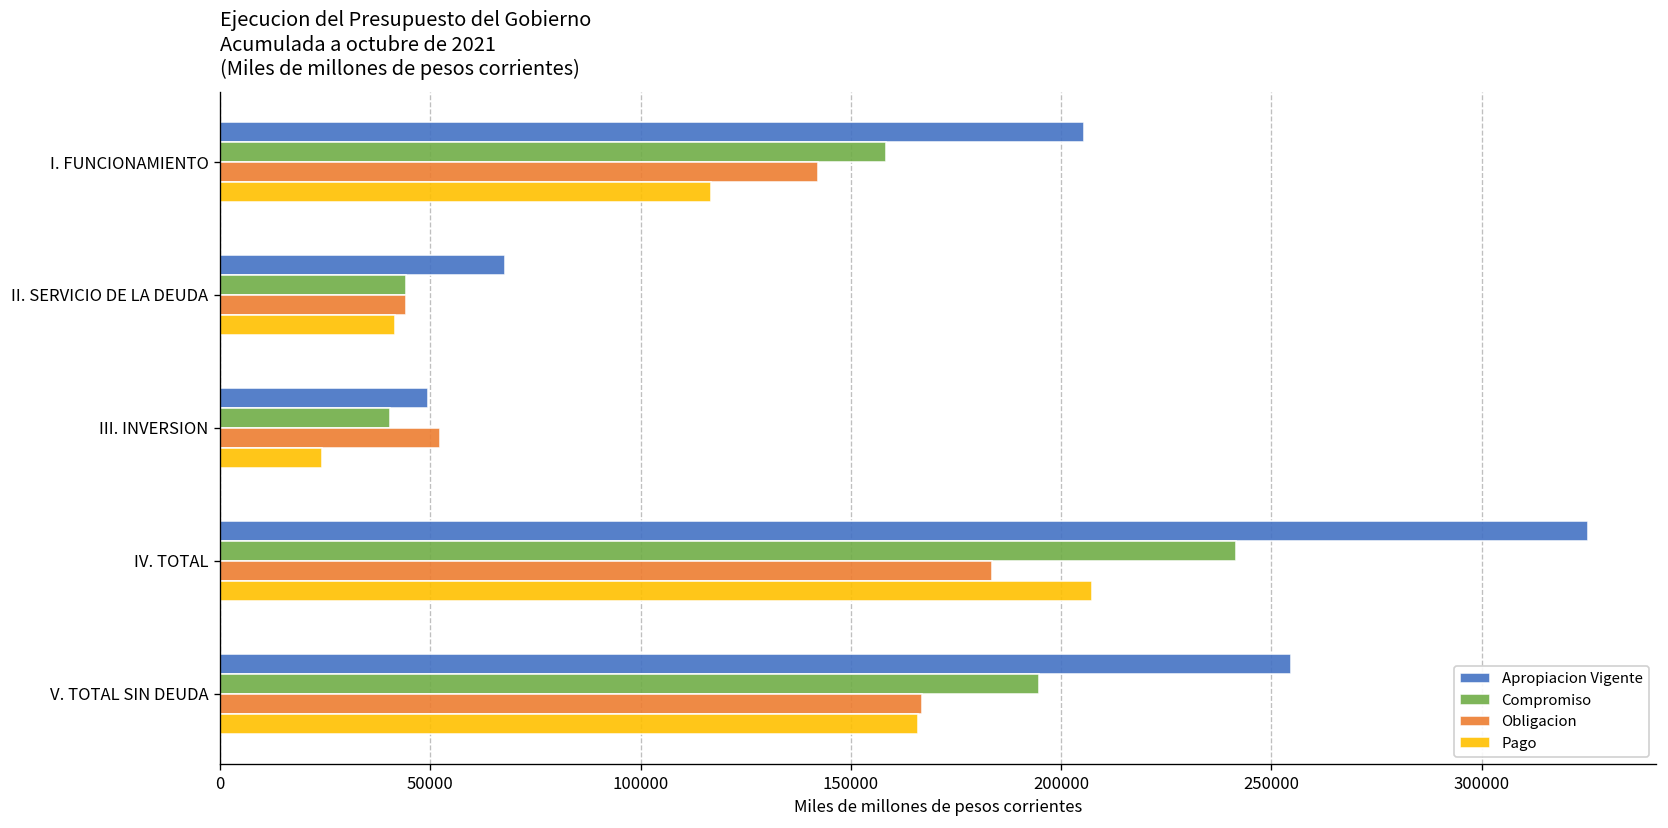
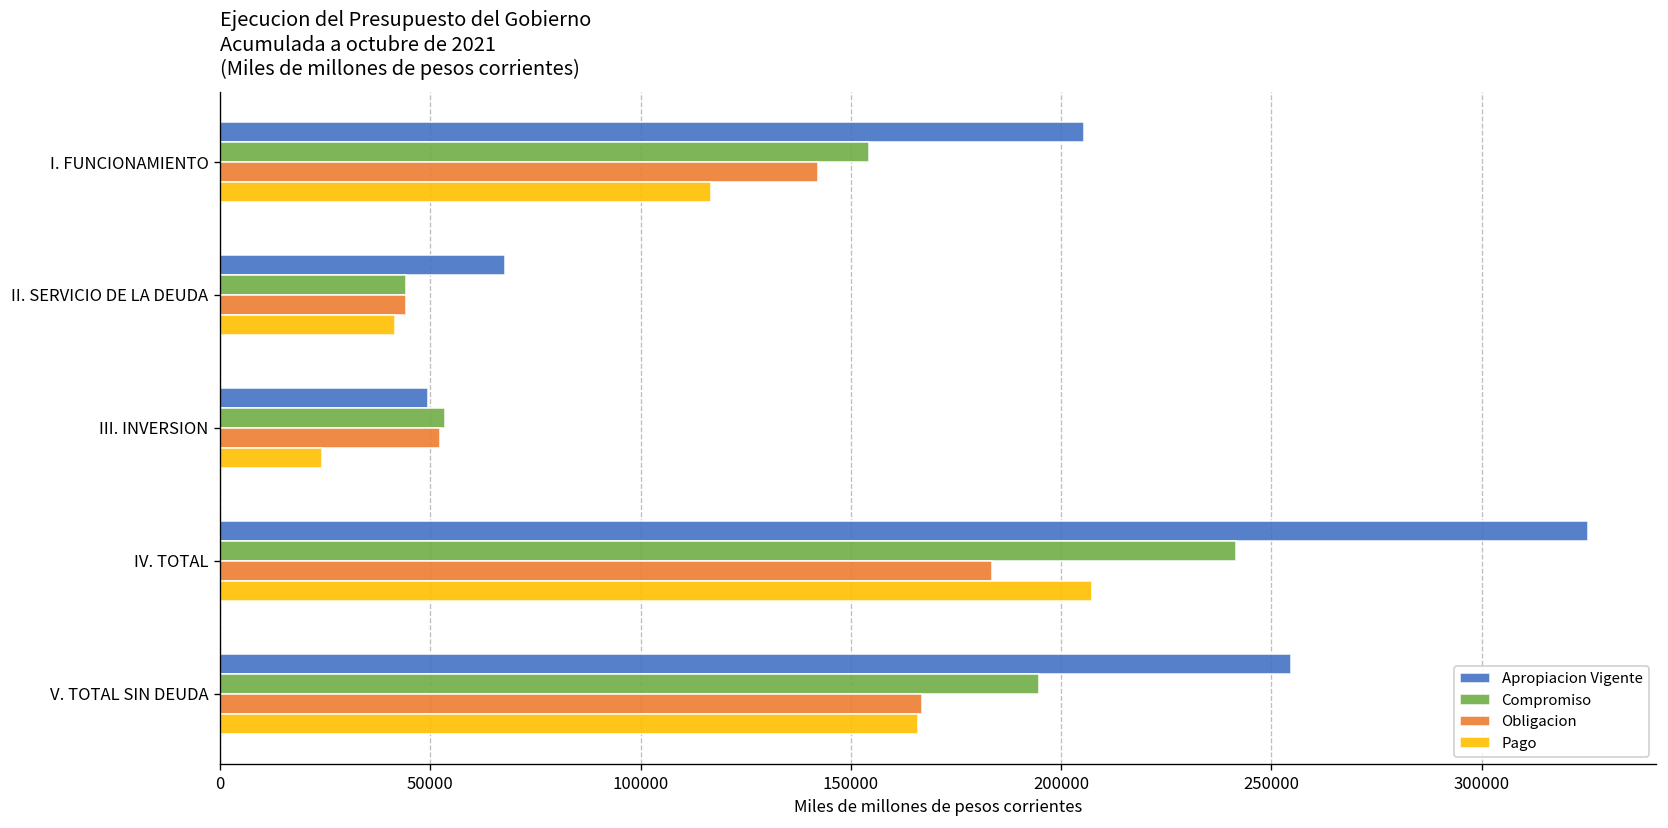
  {
    "Apropiacion Vigente": {
      "I. FUNCIONAMIENTO": 205000,
      "II. SERVICIO DE LA DEUDA": 68000,
      "III. INVERSION": 49000,
      "IV. TOTAL": 325000,
      "V. TOTAL SIN DEUDA": 255000
    },
    "Compromiso": {
-     "I. FUNCIONAMIENTO": 158000,
+     "I. FUNCIONAMIENTO": 154000,
      "II. SERVICIO DE LA DEUDA": 44000,
-     "III. INVERSION": 40000,
+     "III. INVERSION": 54000,
      "IV. TOTAL": 242000,
      "V. TOTAL SIN DEUDA": 195000
    },
    "Obligacion": {
      "I. FUNCIONAMIENTO": 142000,
      "II. SERVICIO DE LA DEUDA": 44000,
      "III. INVERSION": 52000,
      "IV. TOTAL": 184000,
      "V. TOTAL SIN DEUDA": 167000
    },
    "Pago": {
      "I. FUNCIONAMIENTO": 117000,
      "II. SERVICIO DE LA DEUDA": 42000,
      "III. INVERSION": 24000,
      "IV. TOTAL": 207000,
      "V. TOTAL SIN DEUDA": 166000
    }
  }
